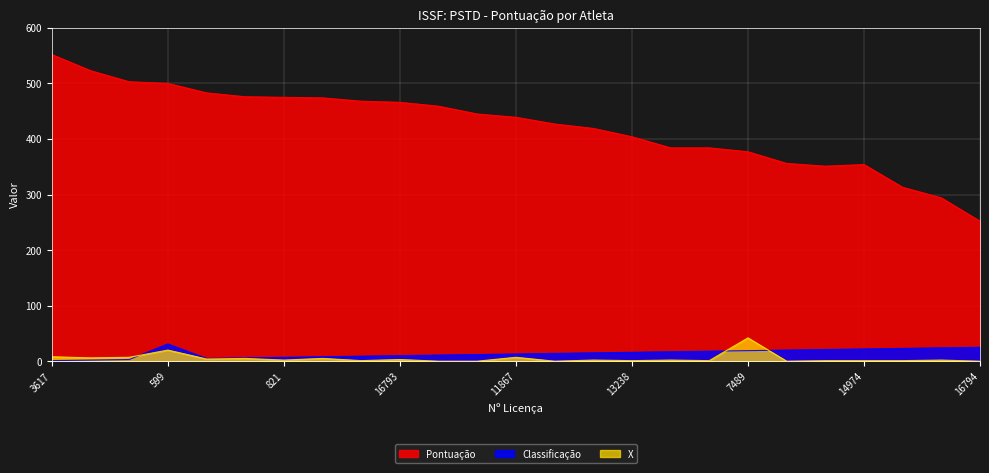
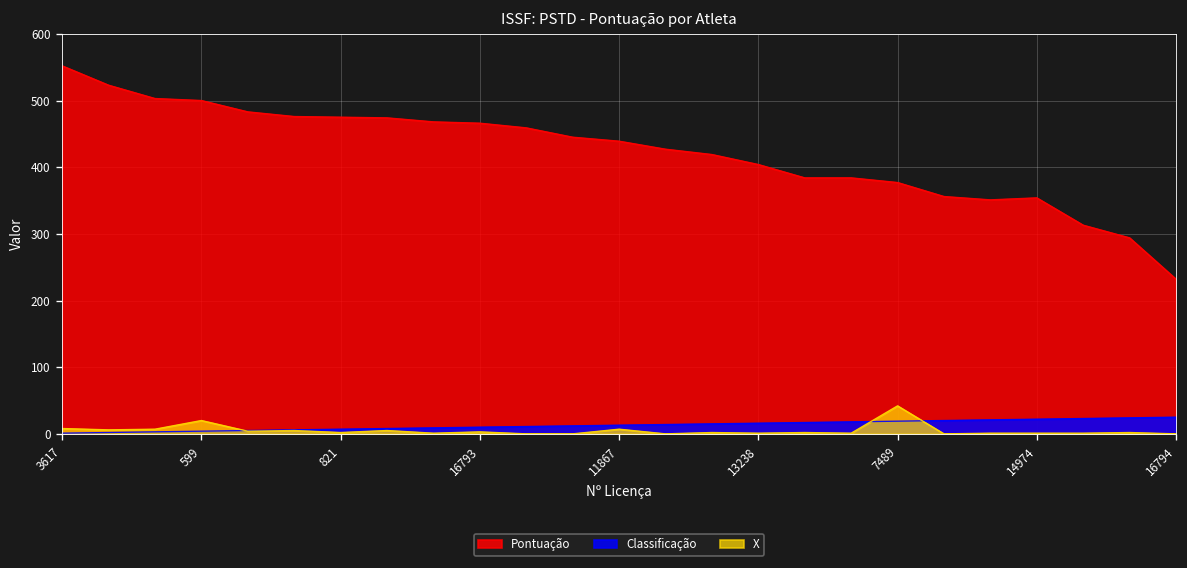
  {
    "Pontuação": {
      "3617": 550,
      "599": 500,
      "821": 480,
      "16793": 470,
      "11867": 440,
      "13238": 400,
      "7489": 380,
      "14974": 350,
-     "16794": 250
+     "16794": 230
    },
    "Classificação": {
      "3617": 0,
-     "599": 30,
+     "599": 0,
      "821": 10,
      "16793": 10,
      "11867": 10,
      "13238": 20,
      "7489": 20,
      "14974": 20,
      "16794": 30
    },
    "X": {
      "3617": 10,
      "599": 20,
      "821": 0,
      "16793": 0,
      "11867": 10,
      "13238": 0,
      "7489": 40,
      "14974": 0,
      "16794": 0
    }
  }
